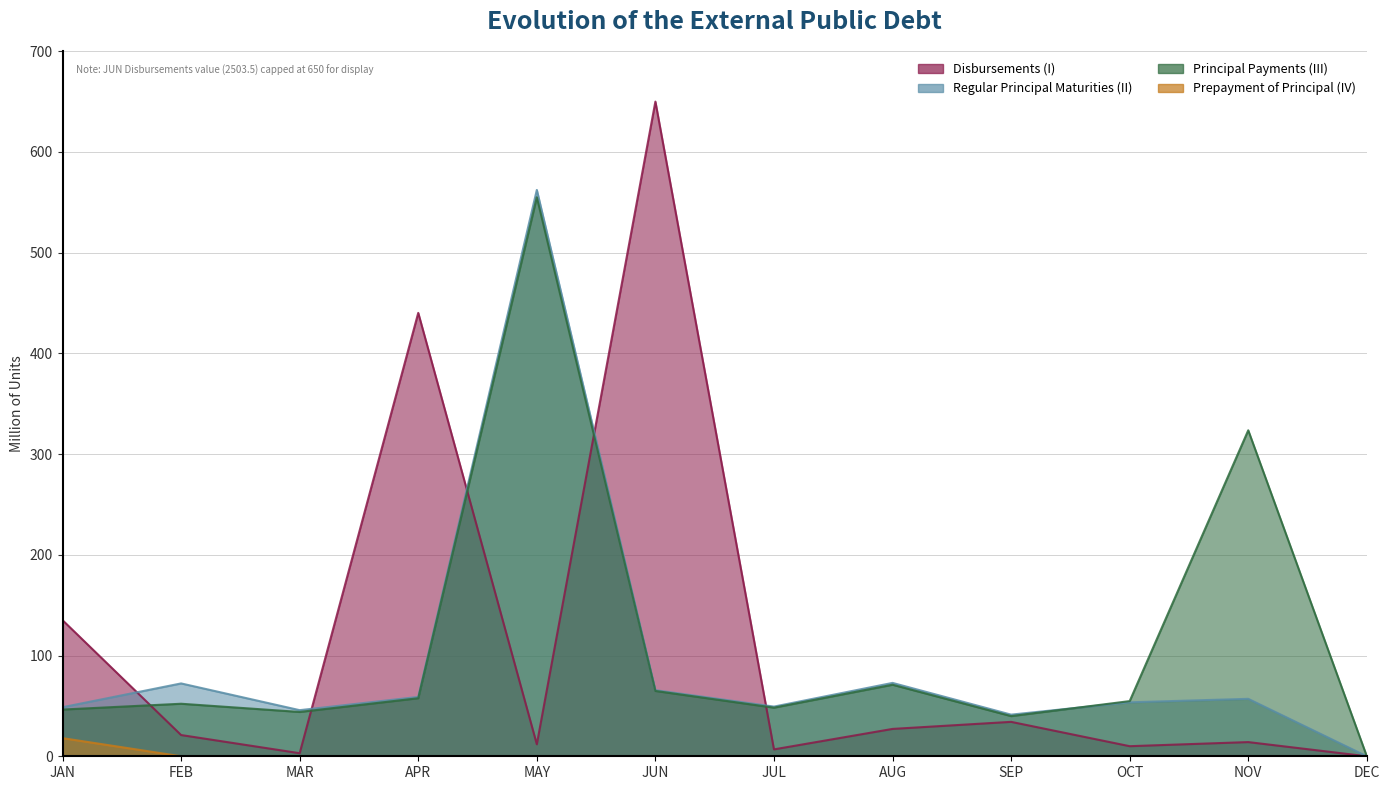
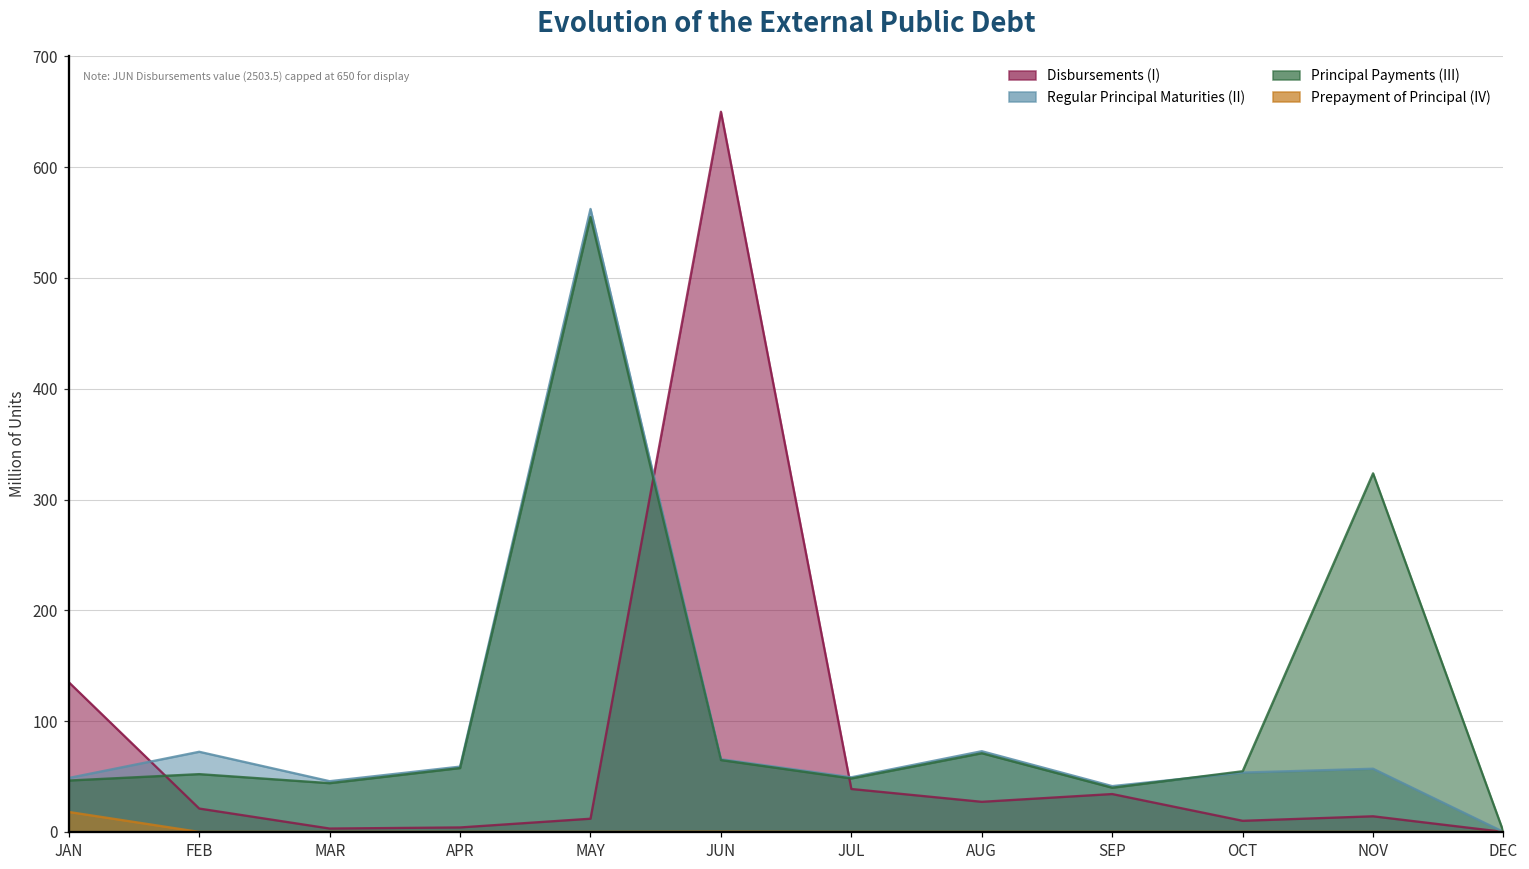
  {
    "Disbursements (I)": {
      "JAN": 135,
      "FEB": 21,
      "MAR": 3,
-     "APR": 440,
+     "APR": 4,
      "MAY": 12,
      "JUN": 650,
-     "JUL": 7,
+     "JUL": 39,
      "AUG": 27,
      "SEP": 34,
      "OCT": 10,
      "NOV": 14
    },
    "Regular Principal Maturities (II)": {
      "FEB": 72,
      "MAY": 562,
      "NOV": 57
    },
    "Principal Payments (III)": {
      "FEB": 52,
      "MAY": 555,
      "NOV": 324
    },
    "Prepayment of Principal (IV)": {
      "JAN": 18,
      "FEB": 0,
      "MAR": 0,
      "APR": 0,
      "MAY": 0,
      "JUN": 0,
      "JUL": 0,
      "AUG": 0,
      "SEP": 0,
      "OCT": 0,
      "NOV": 0
    }
  }
